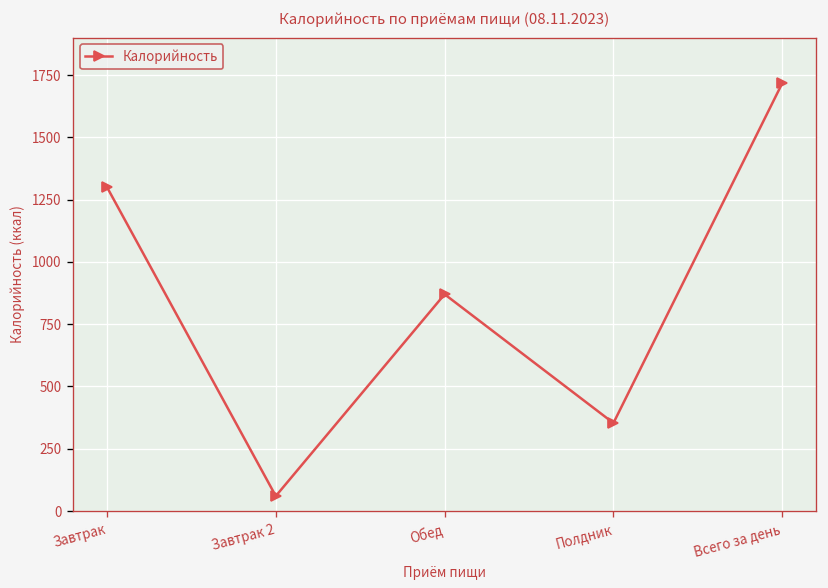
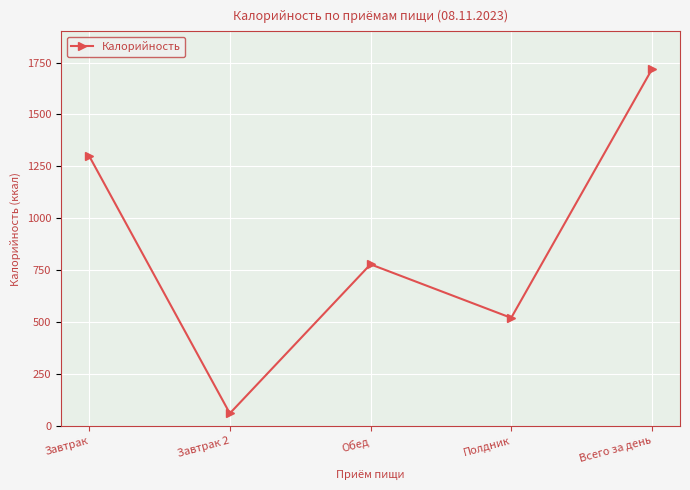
  {
    "Завтрак": 1300,
    "Завтрак 2": 60,
-   "Обед": 870,
-   "Полдник": 350,
+   "Обед": 780,
+   "Полдник": 520,
    "Всего за день": 1720
  }
